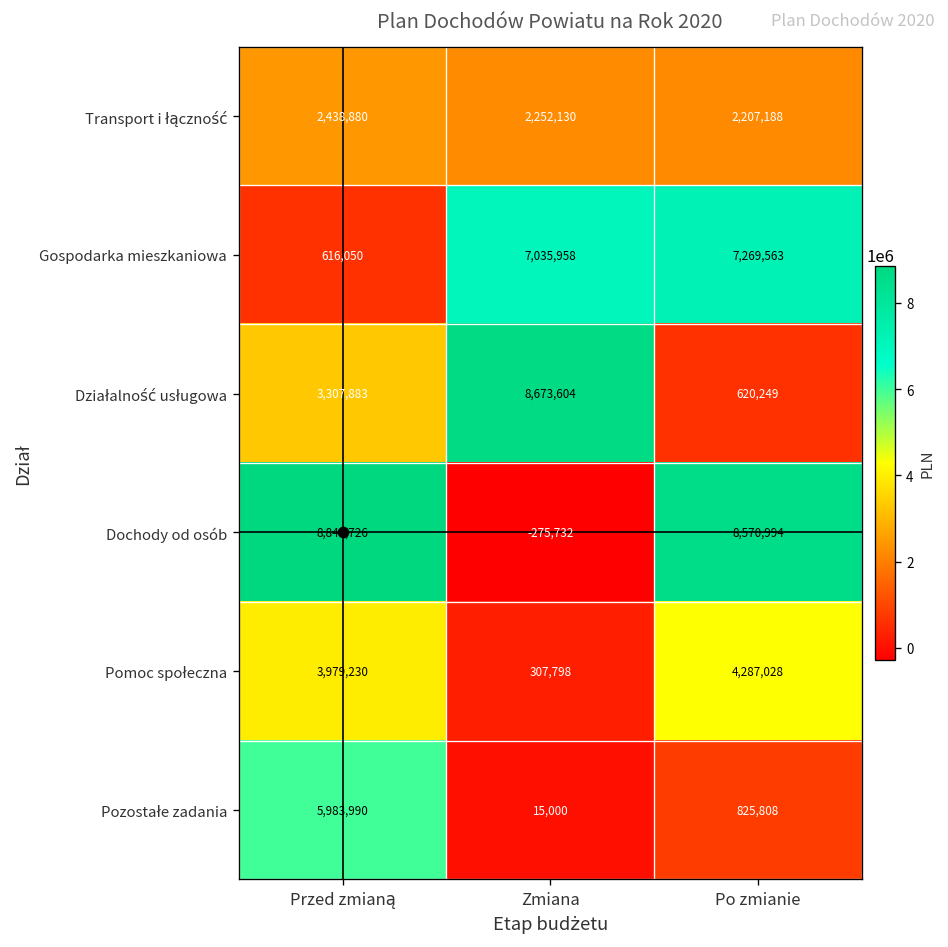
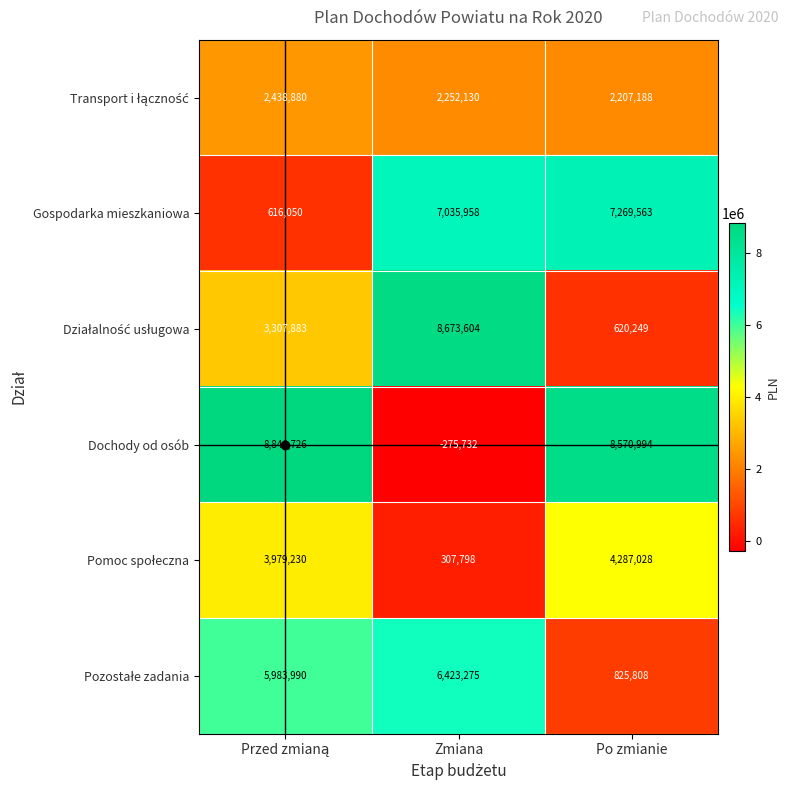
  {
    "Transport i łączność": {
      "Przed zmianą": "2,438,880",
      "Zmiana": "2,252,130",
      "Po zmianie": "2,207,188"
    },
    "Gospodarka mieszkaniowa": {
      "Przed zmianą": "616,050",
      "Zmiana": "7,035,958",
      "Po zmianie": "7,269,563"
    },
    "Działalność usługowa": {
      "Przed zmianą": "3,307,883",
      "Zmiana": "8,673,604",
      "Po zmianie": "620,249"
    },
    "Dochody od osób": {
      "Zmiana": "-275,732",
      "Po zmianie": "8,570,994"
    },
    "Pomoc społeczna": {
      "Przed zmianą": "3,979,230",
      "Zmiana": "307,798",
      "Po zmianie": "4,287,028"
    },
    "Pozostałe zadania": {
      "Przed zmianą": "5,983,990",
-     "Zmiana": "15,000",
+     "Zmiana": "6,423,275",
      "Po zmianie": "825,808"
    }
  }
